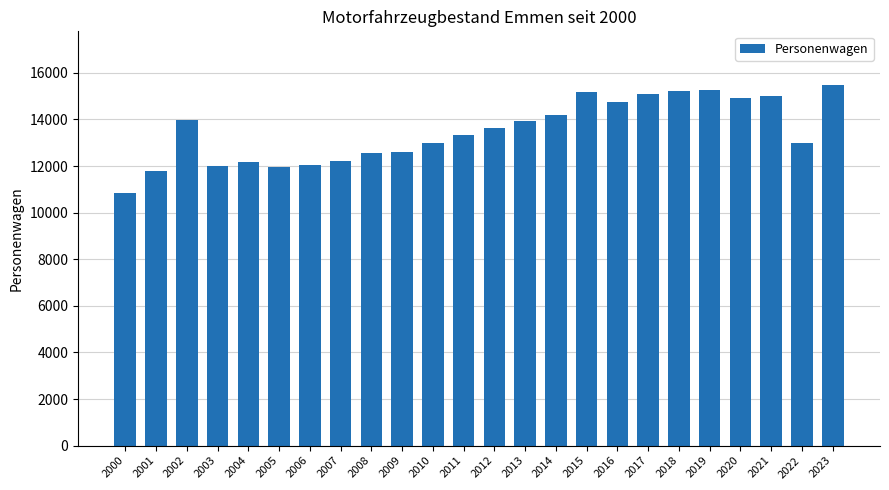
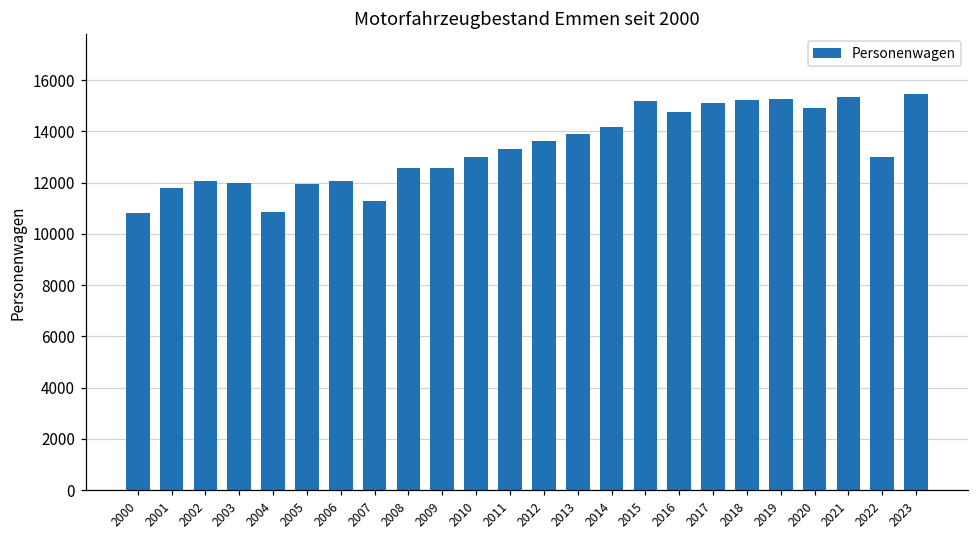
  {
    "2000": 10800,
    "2001": 11800,
-   "2002": 14000,
+   "2002": 12100,
    "2003": 12000,
-   "2004": 12200,
+   "2004": 10900,
    "2005": 12000,
    "2006": 12100,
-   "2007": 12200,
+   "2007": 11300,
    "2008": 12600,
    "2009": 12600,
    "2010": 13000,
    "2011": 13300,
    "2012": 13600,
    "2013": 13900,
    "2014": 14200,
    "2015": 15200,
    "2016": 14700,
    "2017": 15100,
    "2018": 15200,
    "2019": 15300,
    "2020": 14900,
-   "2021": 15000,
+   "2021": 15300,
    "2022": 13000,
    "2023": 15500
  }
